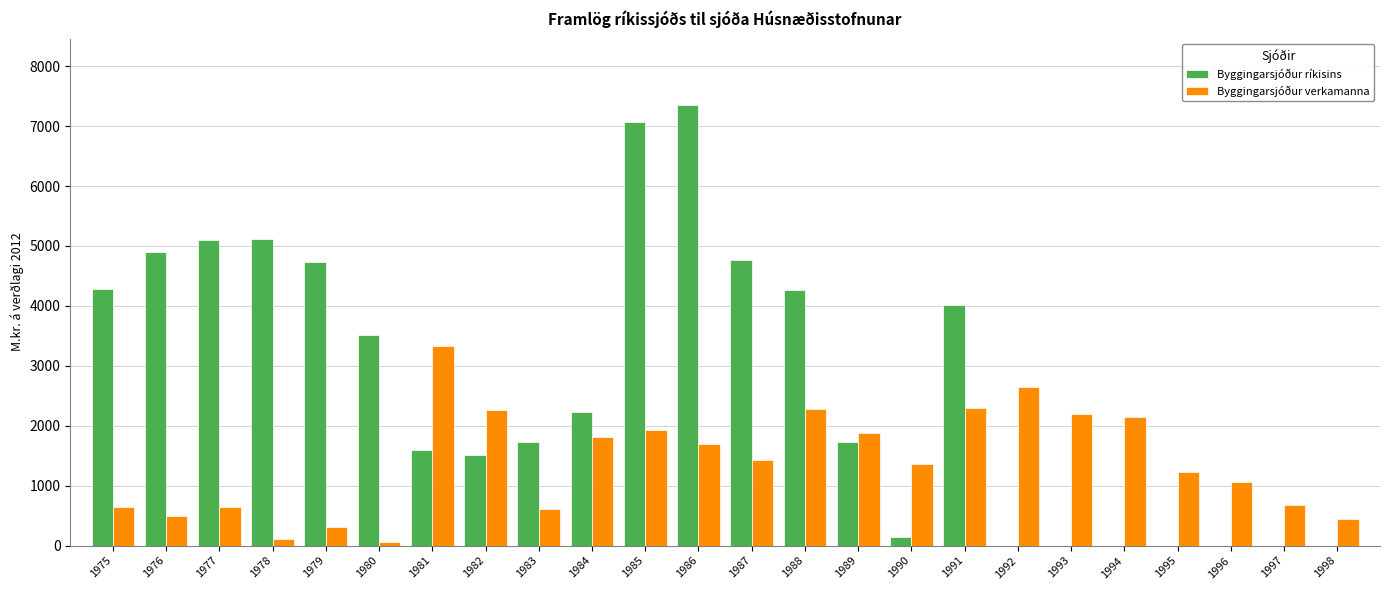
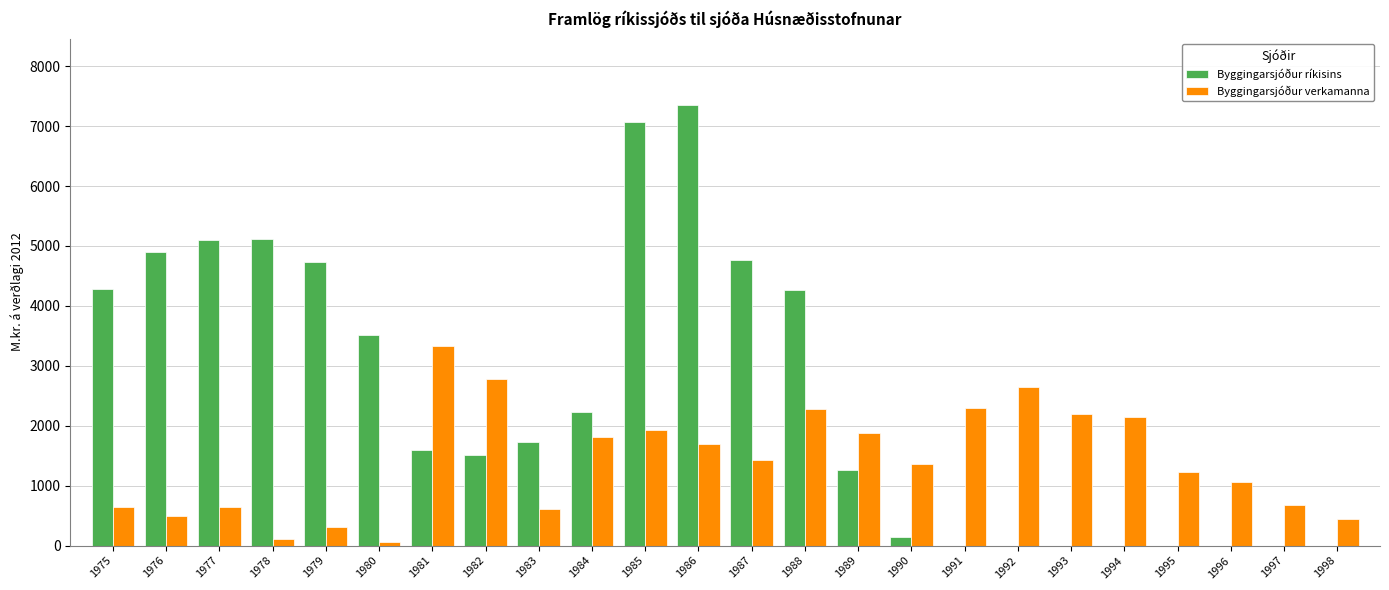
  {
    "Byggingarsjóður ríkisins": {
      "1975": 4300,
      "1976": 4900,
      "1977": 5100,
      "1978": 5100,
      "1979": 4700,
      "1980": 3500,
      "1981": 1600,
      "1982": 1500,
      "1983": 1700,
      "1984": 2200,
      "1985": 7100,
      "1986": 7400,
      "1987": 4800,
      "1988": 4300,
-     "1989": 1700,
+     "1989": 1300,
      "1990": 100,
-     "1991": 4000,
+     "1991": 0,
      "1992": 0,
      "1993": 0,
      "1994": 0,
      "1995": 0,
      "1996": 0,
      "1997": 0,
      "1998": 0
    },
    "Byggingarsjóður verkamanna": {
      "1975": 600,
      "1976": 500,
      "1977": 600,
      "1978": 100,
      "1979": 300,
      "1980": 100,
      "1981": 3300,
-     "1982": 2300,
+     "1982": 2800,
      "1983": 600,
      "1984": 1800,
      "1985": 1900,
      "1986": 1700,
      "1987": 1400,
      "1988": 2300,
      "1989": 1900,
      "1990": 1400,
      "1991": 2300,
      "1992": 2600,
      "1993": 2200,
      "1994": 2100,
      "1995": 1200,
      "1996": 1100,
      "1997": 700,
      "1998": 400
    }
  }
